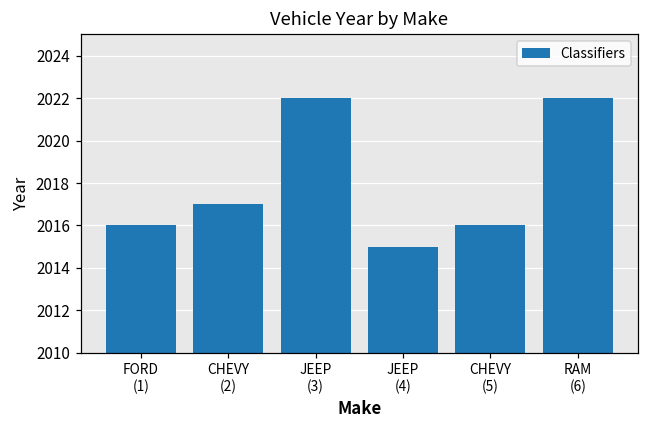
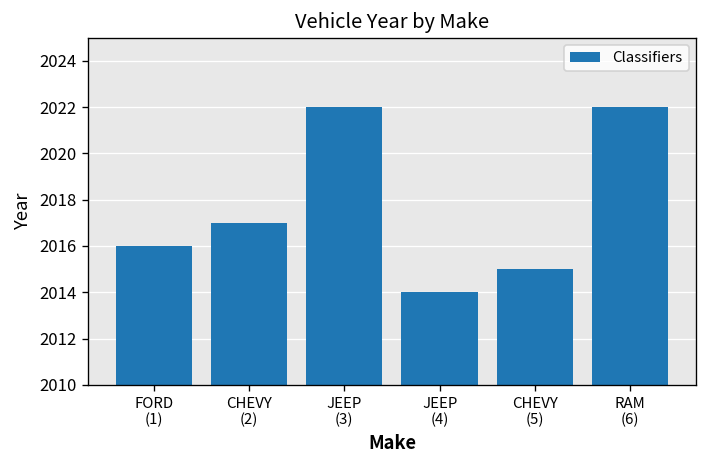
  {
    "FORD (1)": 2016,
    "CHEVY (2)": 2017,
    "JEEP (3)": 2022,
-   "JEEP (4)": 2015,
-   "CHEVY (5)": 2016,
+   "JEEP (4)": 2014,
+   "CHEVY (5)": 2015,
    "RAM (6)": 2022
  }
